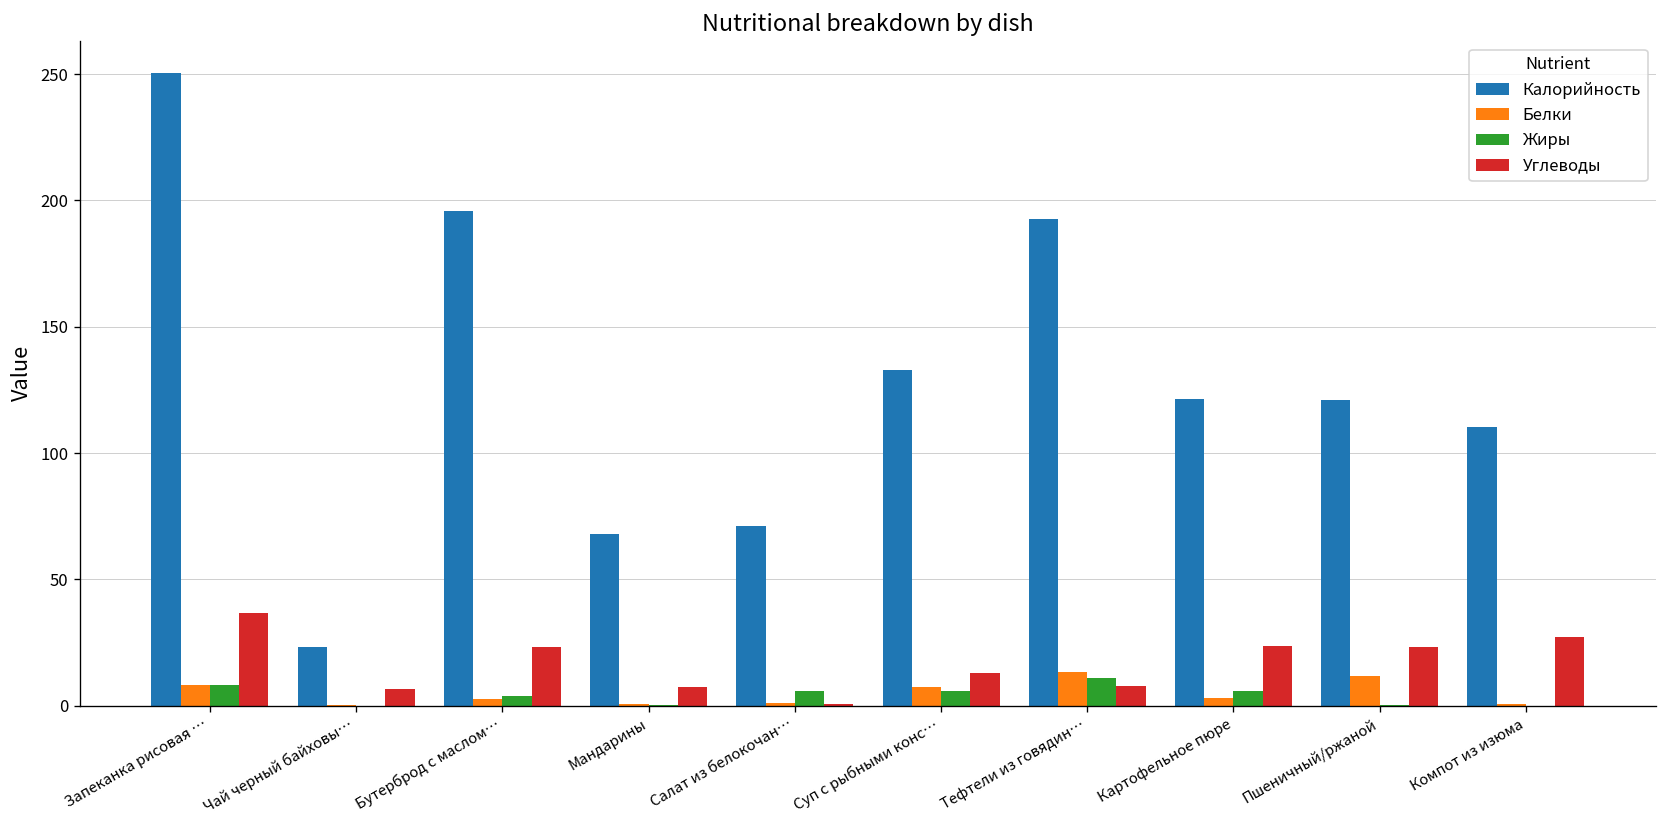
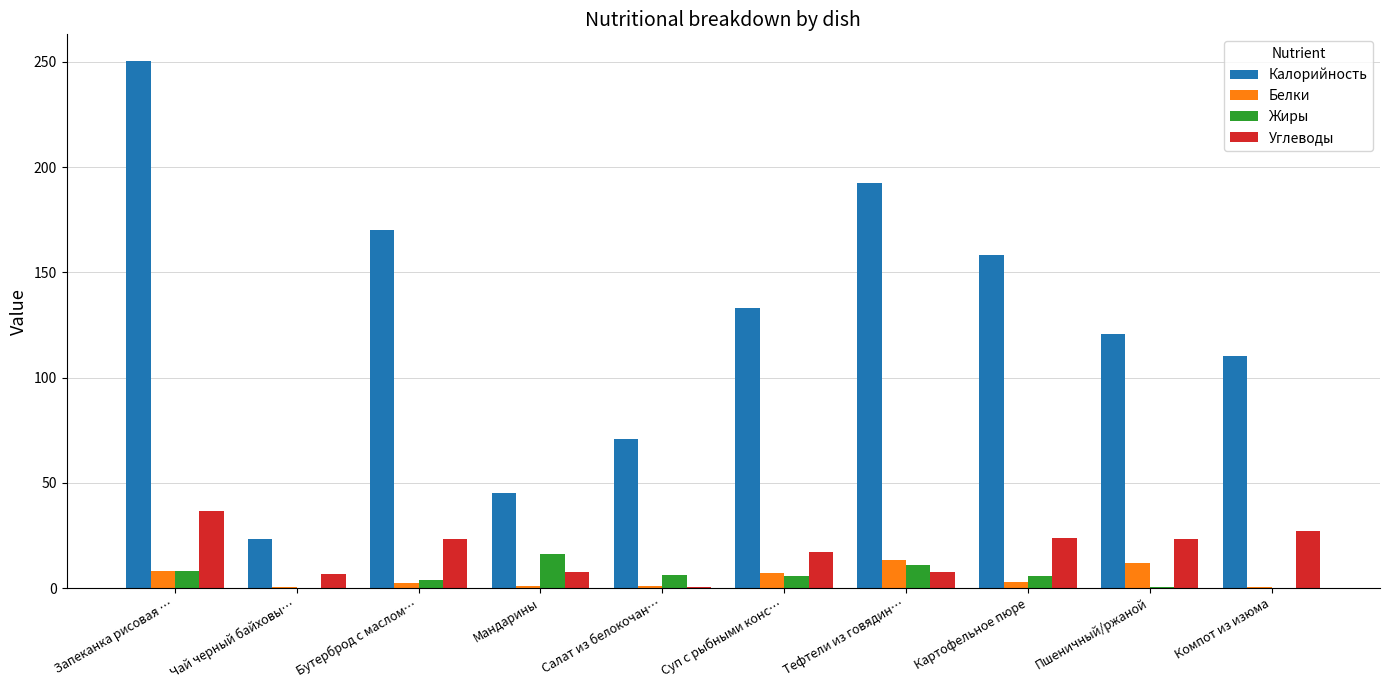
  {
    "Калорийность": {
      "Запеканка рисовая …": 251,
      "Чай черный байховы…": 23,
-     "Бутерброд с маслом…": 196,
-     "Мандарины": 68,
+     "Бутерброд с маслом…": 170,
+     "Мандарины": 45,
      "Салат из белокочан…": 71,
      "Суп с рыбными конс…": 133,
      "Тефтели из говядин…": 193,
-     "Картофельное пюре": 122,
+     "Картофельное пюре": 158,
      "Пшеничный/ржаной": 121,
      "Компот из изюма": 110
    },
    "Белки": {
      "Запеканка рисовая …": 8,
      "Бутерброд с маслом…": 2,
      "Суп с рыбными конс…": 7,
      "Тефтели из говядин…": 13,
      "Картофельное пюре": 3,
      "Пшеничный/ржаной": 12
    },
    "Жиры": {
      "Запеканка рисовая …": 8,
      "Чай черный байховы…": 0,
      "Бутерброд с маслом…": 4,
-     "Мандарины": 0,
+     "Мандарины": 16,
      "Салат из белокочан…": 6,
      "Суп с рыбными конс…": 6,
      "Тефтели из говядин…": 11,
      "Картофельное пюре": 6,
      "Компот из изюма": 0
    },
    "Углеводы": {
      "Запеканка рисовая …": 37,
      "Чай черный байховы…": 7,
      "Бутерброд с маслом…": 23,
      "Мандарины": 8,
-     "Суп с рыбными конс…": 13,
+     "Суп с рыбными конс…": 17,
      "Тефтели из говядин…": 8,
      "Картофельное пюре": 24,
      "Пшеничный/ржаной": 23,
      "Компот из изюма": 27
    }
  }
